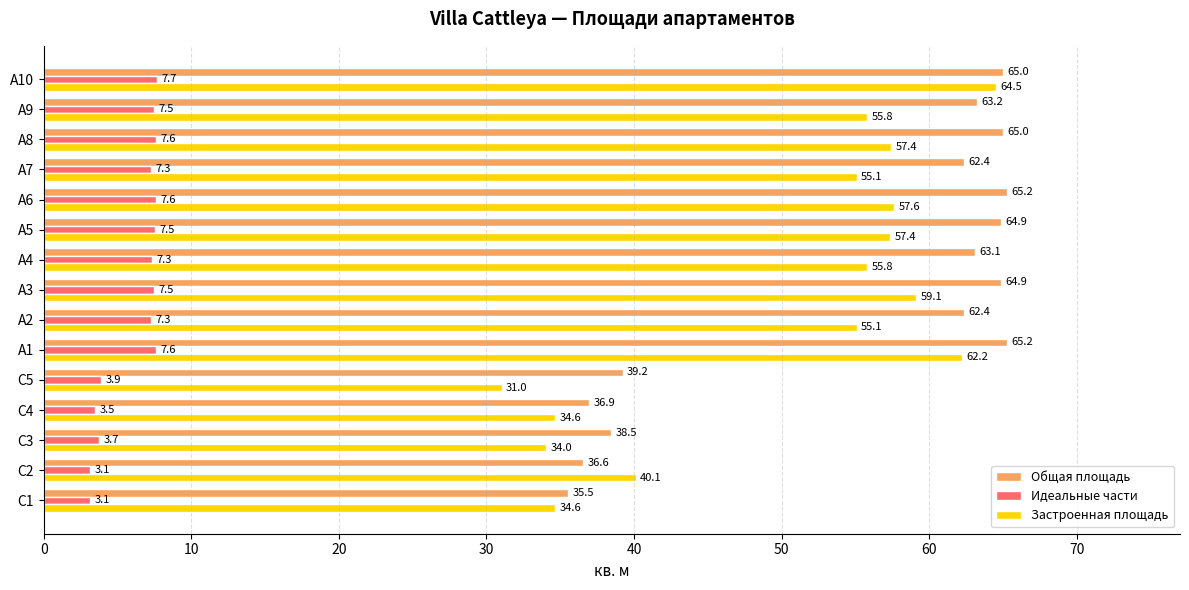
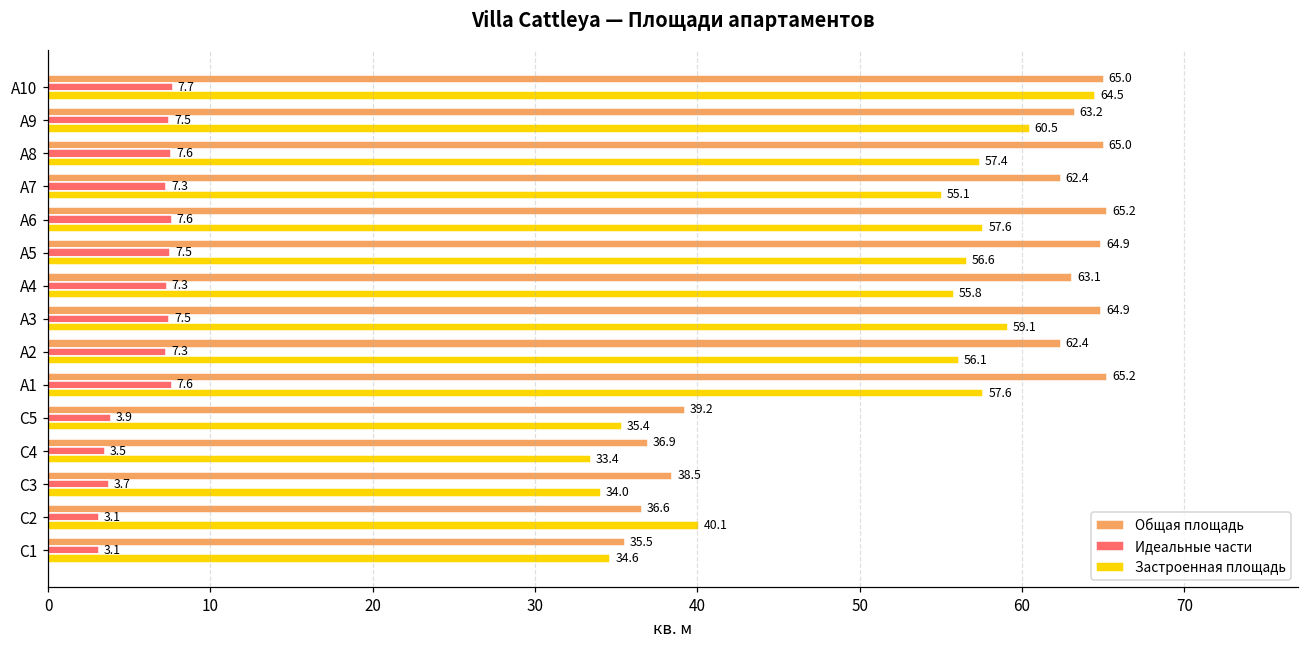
  {
    "Застроенная площадь": {
      "А10": 64.5,
-     "А9": 55.8,
+     "А9": 60.5,
      "А8": 57.4,
      "А7": 55.1,
      "А6": 57.6,
-     "А5": 57.4,
+     "А5": 56.6,
      "А4": 55.8,
      "А3": 59.1,
-     "А2": 55.1,
-     "А1": 62.2,
-     "С5": 31.0,
-     "С4": 34.6,
+     "А2": 56.1,
+     "А1": 57.6,
+     "С5": 35.4,
+     "С4": 33.4,
      "С3": 34.0,
      "С2": 40.1,
      "С1": 34.6
    }
  }
